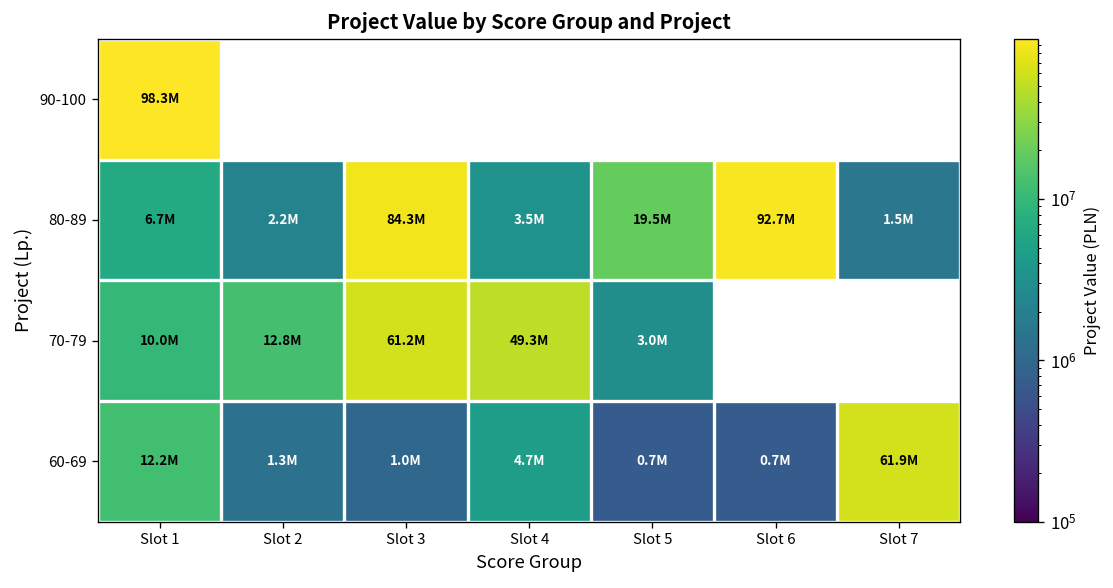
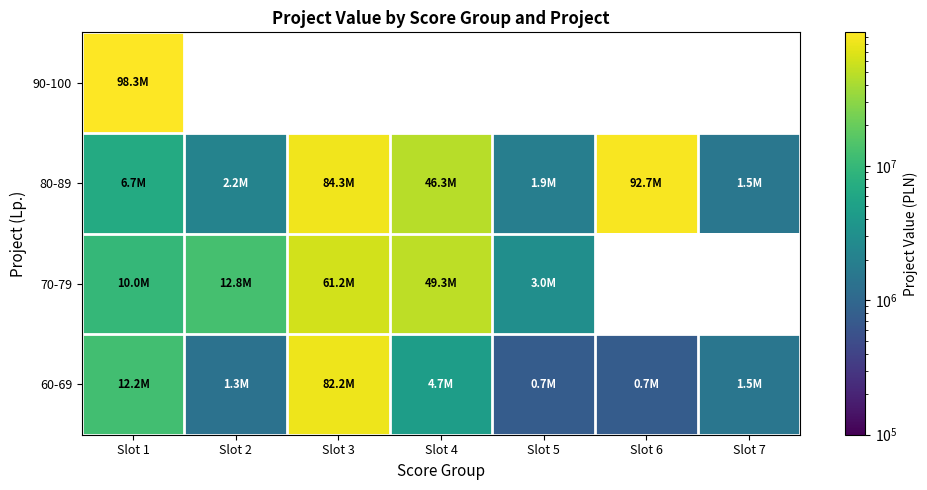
  {
    "90-100": {
      "Slot 1": "98.3M"
    },
    "80-89": {
      "Slot 1": "6.7M",
      "Slot 2": "2.2M",
      "Slot 3": "84.3M",
-     "Slot 4": "3.5M",
-     "Slot 5": "19.5M",
+     "Slot 4": "46.3M",
+     "Slot 5": "1.9M",
      "Slot 6": "92.7M",
      "Slot 7": "1.5M"
    },
    "70-79": {
      "Slot 1": "10.0M",
      "Slot 2": "12.8M",
      "Slot 3": "61.2M",
      "Slot 4": "49.3M",
      "Slot 5": "3.0M"
    },
    "60-69": {
      "Slot 1": "12.2M",
      "Slot 2": "1.3M",
-     "Slot 3": "1.0M",
+     "Slot 3": "82.2M",
      "Slot 4": "4.7M",
      "Slot 5": "0.7M",
      "Slot 6": "0.7M",
-     "Slot 7": "61.9M"
+     "Slot 7": "1.5M"
    }
  }
